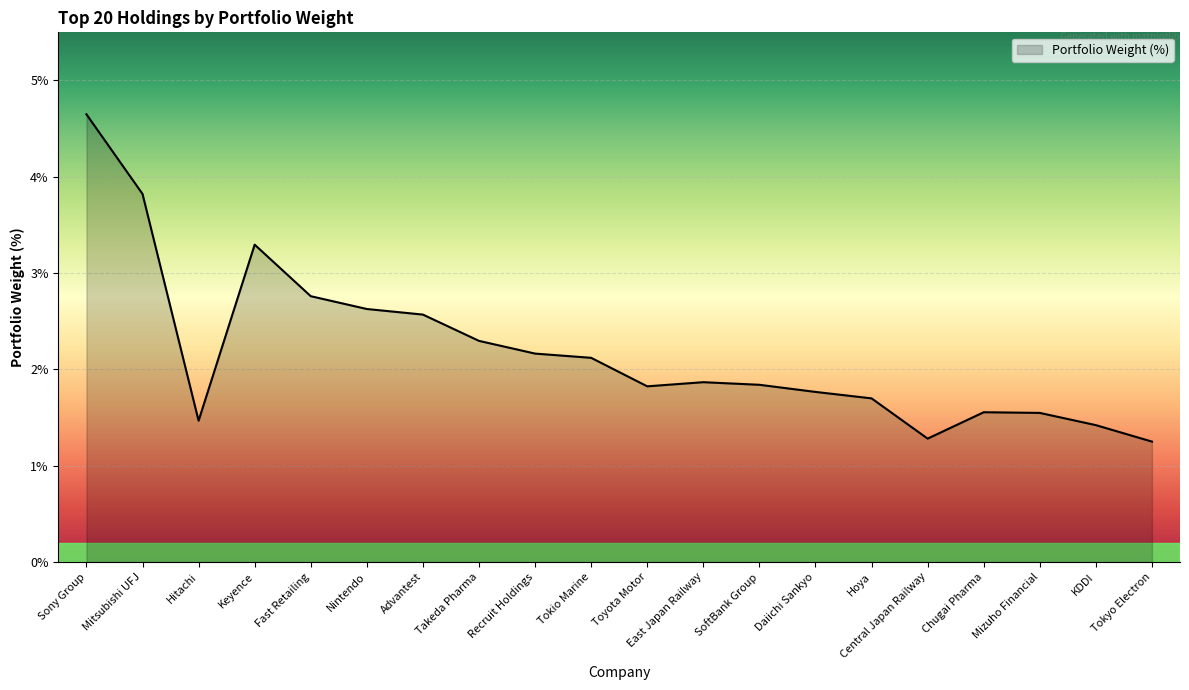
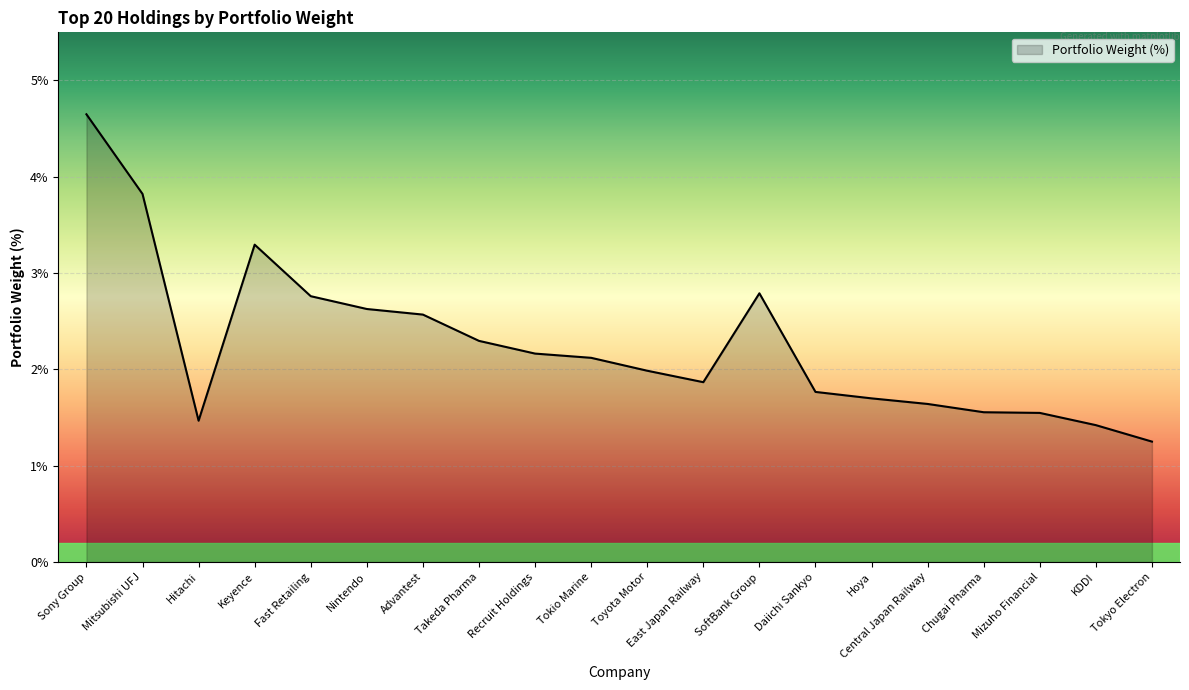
  {
    "Sony Group": "4.6%",
    "Mitsubishi UFJ": "3.8%",
    "Hitachi": "1.5%",
    "Keyence": "3.3%",
    "Fast Retailing": "2.8%",
    "Nintendo": "2.6%",
    "Advantest": "2.6%",
    "Takeda Pharma": "2.3%",
    "Recruit Holdings": "2.2%",
    "Tokio Marine": "2.1%",
-   "Toyota Motor": "1.8%",
+   "Toyota Motor": "2.0%",
    "East Japan Railway": "1.9%",
-   "SoftBank Group": "1.8%",
+   "SoftBank Group": "2.8%",
    "Daiichi Sankyo": "1.8%",
    "Hoya": "1.7%",
-   "Central Japan Railway": "1.3%",
+   "Central Japan Railway": "1.6%",
    "Chugai Pharma": "1.6%",
    "Mizuho Financial": "1.5%",
    "KDDI": "1.4%",
    "Tokyo Electron": "1.3%"
  }
